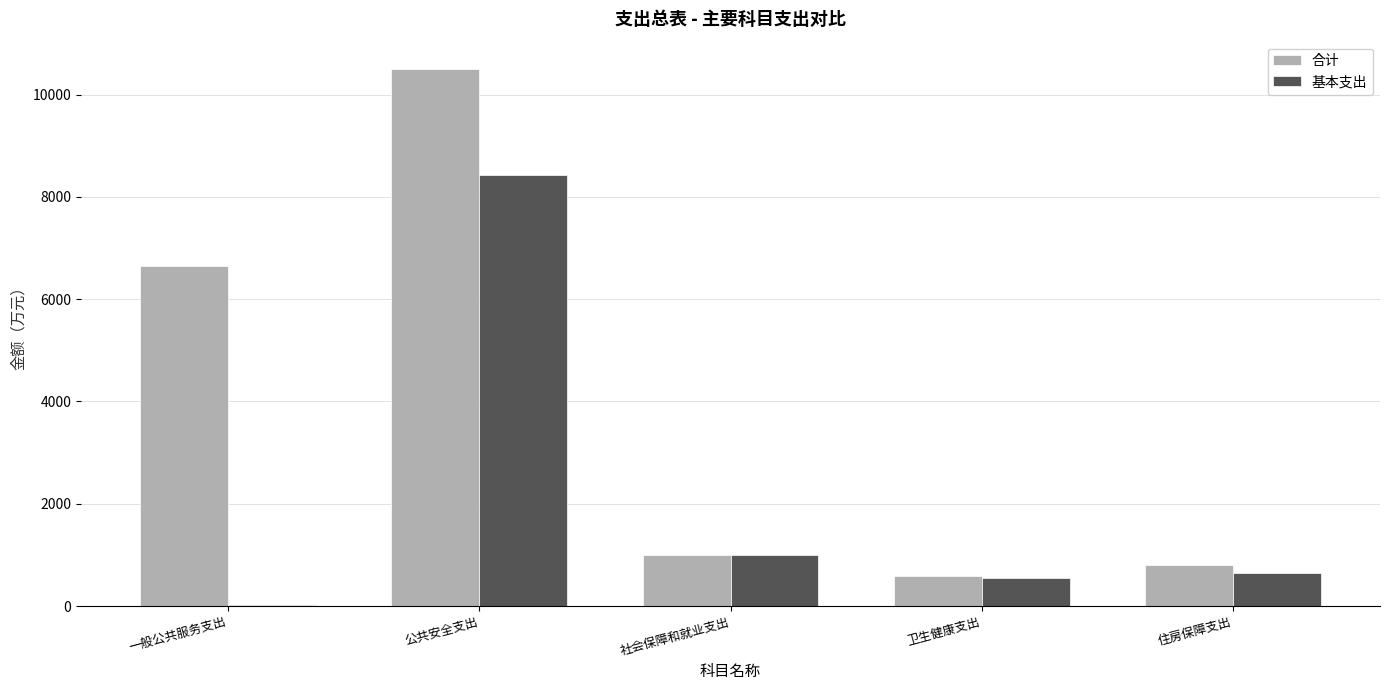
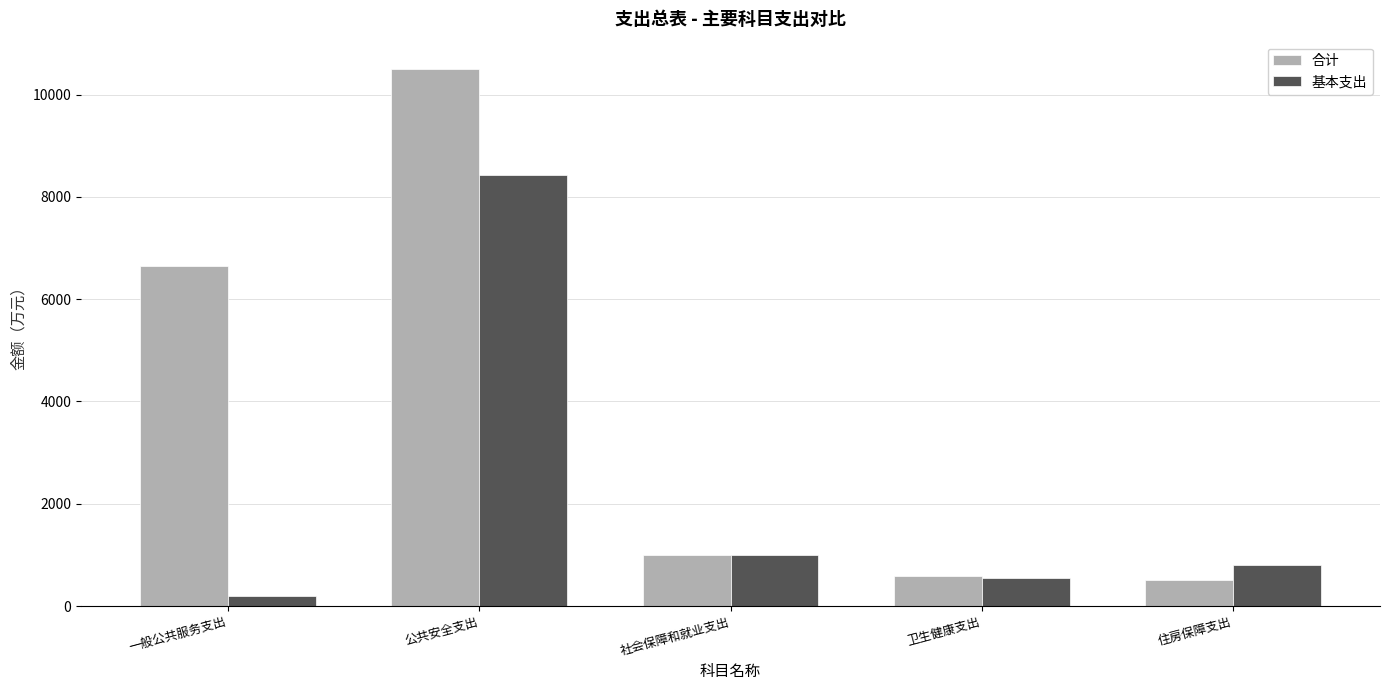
  {
    "合计": {
      "一般公共服务支出": 6700,
      "公共安全支出": 10500,
      "社会保障和就业支出": 1000,
      "卫生健康支出": 600,
-     "住房保障支出": 800
+     "住房保障支出": 500
    },
    "基本支出": {
-     "一般公共服务支出": 0,
+     "一般公共服务支出": 200,
      "公共安全支出": 8400,
      "社会保障和就业支出": 1000,
      "卫生健康支出": 500,
-     "住房保障支出": 600
+     "住房保障支出": 800
    }
  }
